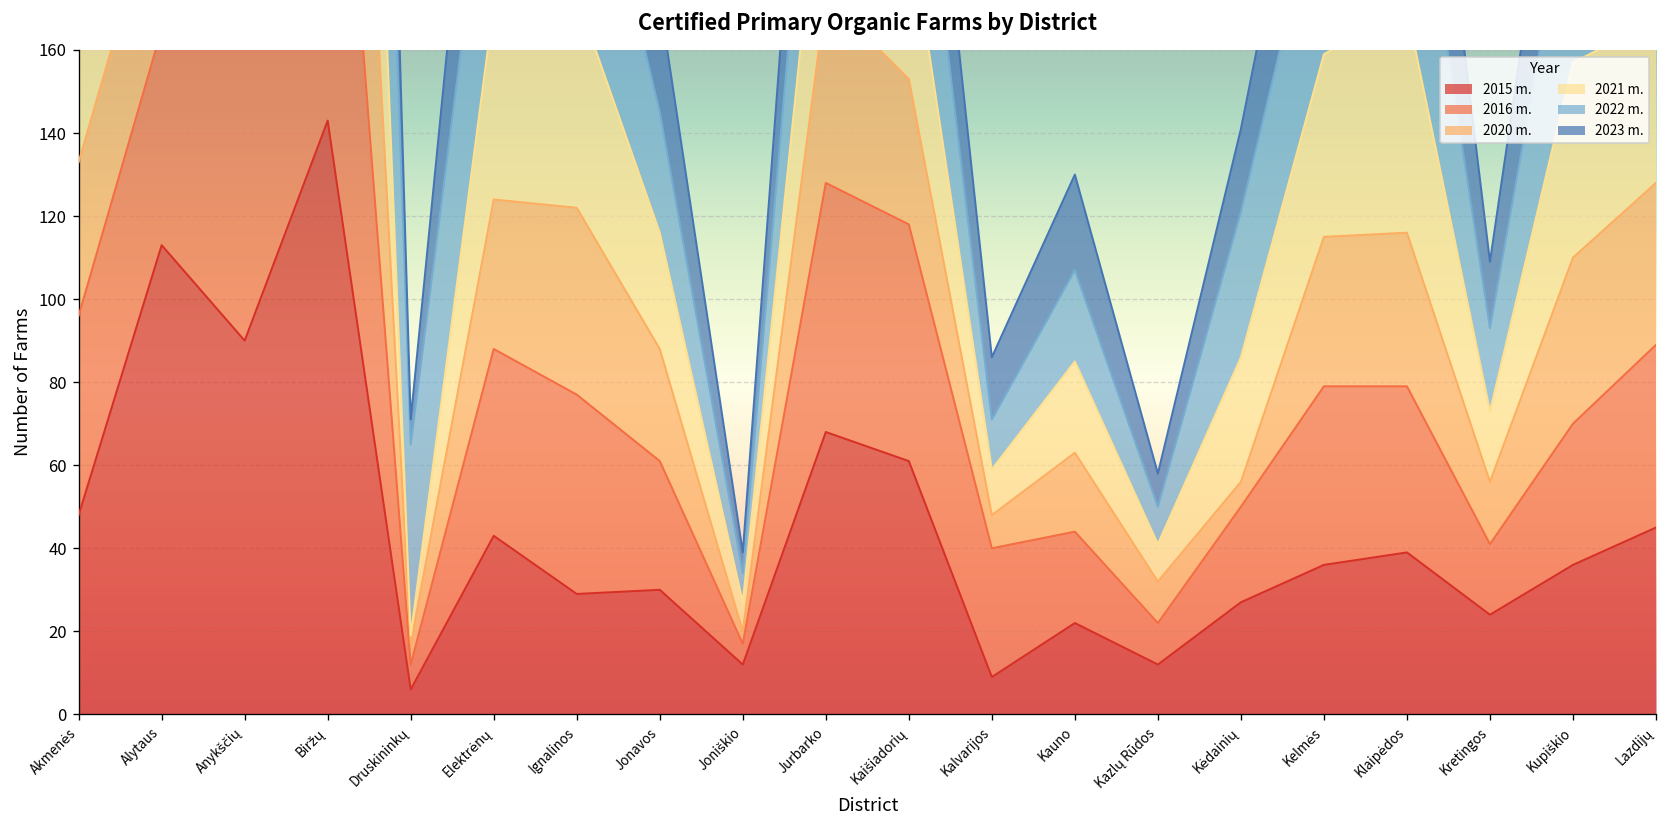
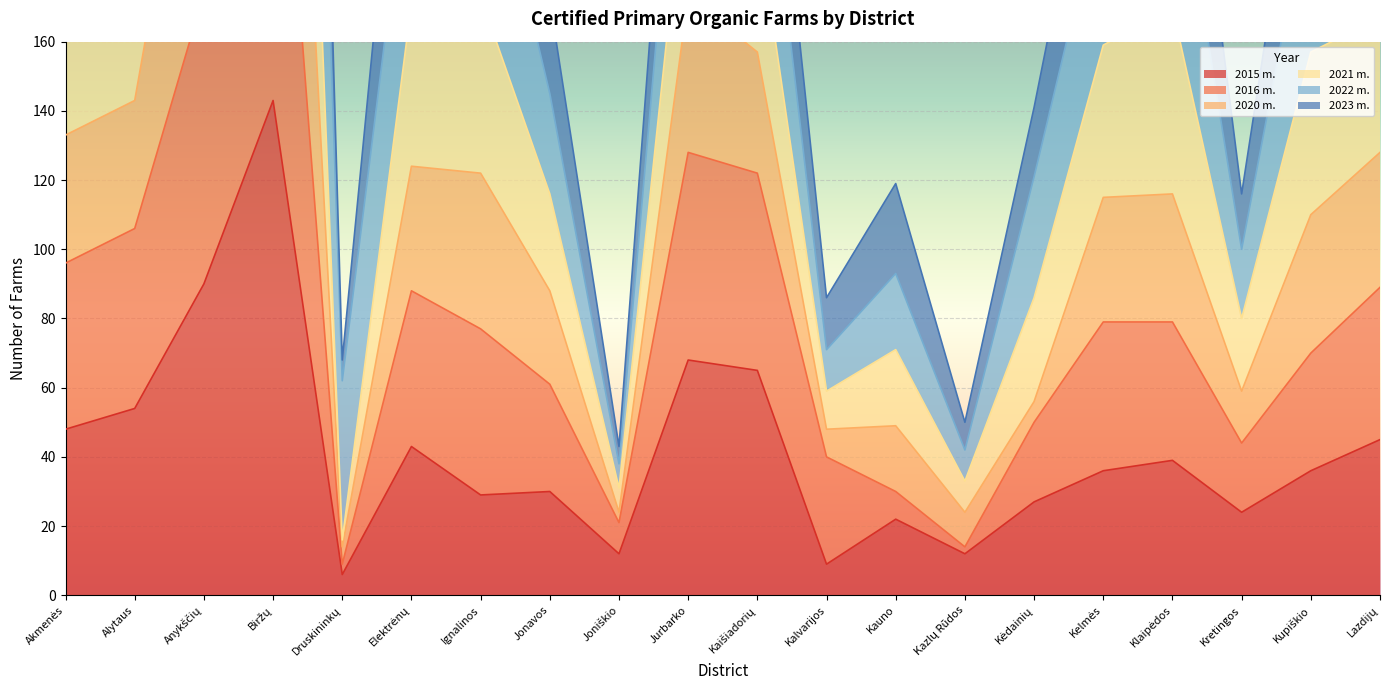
  {
    "2015 m.": {
      "Akmenės": 48,
-     "Alytaus": 113,
+     "Alytaus": 54,
      "Anykščių": 90,
      "Biržų": 143,
      "Druskininkų": 6,
      "Elektrėnų": 43,
      "Ignalinos": 29,
      "Jonavos": 30,
      "Joniškio": 12,
      "Jurbarko": 68,
-     "Kaišiadorių": 61,
+     "Kaišiadorių": 65,
      "Kalvarijos": 9,
      "Kauno": 22,
      "Kazlų Rūdos": 12,
      "Kėdainių": 27,
      "Kelmės": 36,
      "Klaipėdos": 39,
      "Kretingos": 24,
      "Kupiškio": 36,
      "Lazdijų": 45
    },
    "2016 m.": {
      "Akmenės": 48,
-     "Druskininkų": 6,
+     "Druskininkų": 3,
      "Elektrėnų": 45,
      "Ignalinos": 48,
      "Jonavos": 31,
-     "Joniškio": 5,
+     "Joniškio": 9,
      "Jurbarko": 60,
      "Kaišiadorių": 57,
      "Kalvarijos": 31,
-     "Kauno": 22,
-     "Kazlų Rūdos": 10,
+     "Kauno": 8,
+     "Kazlų Rūdos": 2,
      "Kėdainių": 23,
      "Kelmės": 43,
      "Klaipėdos": 40,
-     "Kretingos": 17,
+     "Kretingos": 20,
      "Kupiškio": 34,
      "Lazdijų": 44
    },
    "2020 m.": {
      "Akmenės": 37,
      "Druskininkų": 5,
      "Elektrėnų": 36,
      "Ignalinos": 45,
      "Jonavos": 27,
      "Joniškio": 3,
      "Kaišiadorių": 35,
      "Kalvarijos": 8,
      "Kauno": 19,
      "Kazlų Rūdos": 10,
      "Kėdainių": 6,
      "Kelmės": 36,
      "Klaipėdos": 37,
      "Kretingos": 15,
      "Kupiškio": 40,
      "Lazdijų": 39
    },
    "2021 m.": {
      "Druskininkų": 2,
      "Jonavos": 28,
      "Joniškio": 7,
      "Kalvarijos": 11,
      "Kauno": 22,
      "Kazlų Rūdos": 9,
      "Kėdainių": 30,
      "Kelmės": 44,
-     "Kretingos": 17
+     "Kretingos": 21
    },
    "2022 m.": {
      "Druskininkų": 46,
      "Jonavos": 29,
      "Joniškio": 7,
      "Kalvarijos": 12,
      "Kauno": 22,
      "Kazlų Rūdos": 9,
      "Kėdainių": 35,
      "Kretingos": 20
    },
    "2023 m.": {
      "Druskininkų": 6,
      "Joniškio": 5,
      "Kalvarijos": 15,
-     "Kauno": 23,
+     "Kauno": 26,
      "Kazlų Rūdos": 8,
      "Kėdainių": 20,
      "Kretingos": 16
    }
  }
